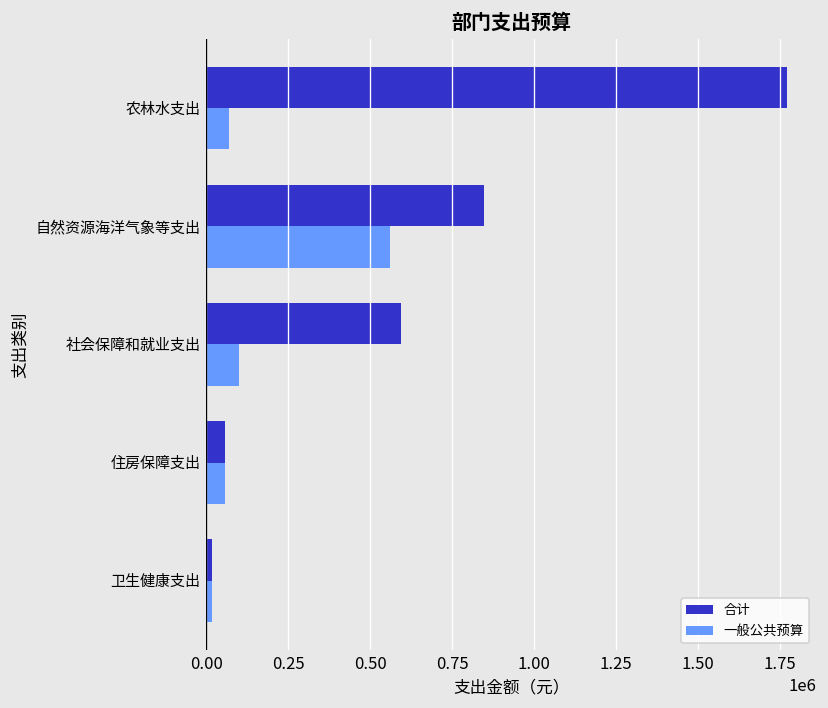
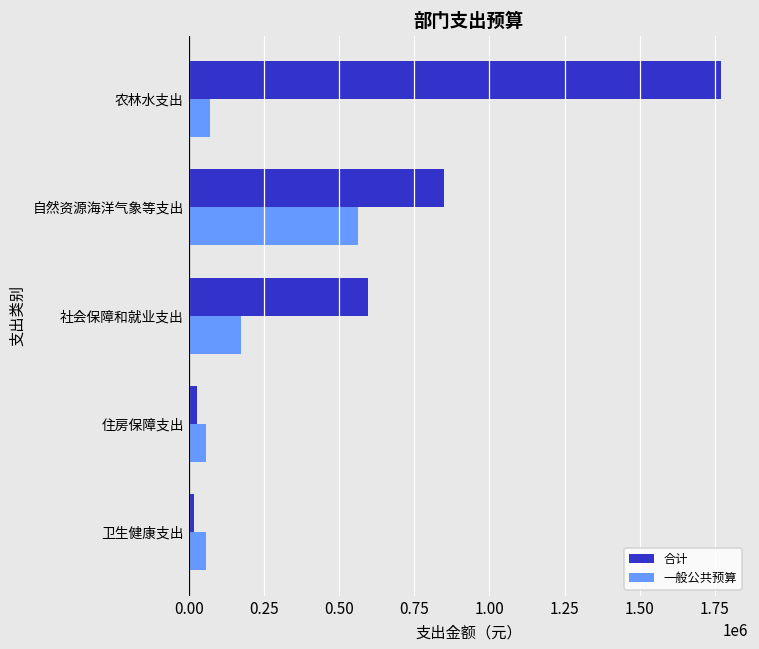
  {
    "合计": {
      "农林水支出": 1770000,
      "自然资源海洋气象等支出": 850000,
      "社会保障和就业支出": 600000,
-     "住房保障支出": 60000,
+     "住房保障支出": 30000,
      "卫生健康支出": 20000
    },
    "一般公共预算": {
      "农林水支出": 70000,
      "自然资源海洋气象等支出": 560000,
-     "社会保障和就业支出": 100000,
+     "社会保障和就业支出": 170000,
      "住房保障支出": 60000,
-     "卫生健康支出": 20000
+     "卫生健康支出": 60000
    }
  }
